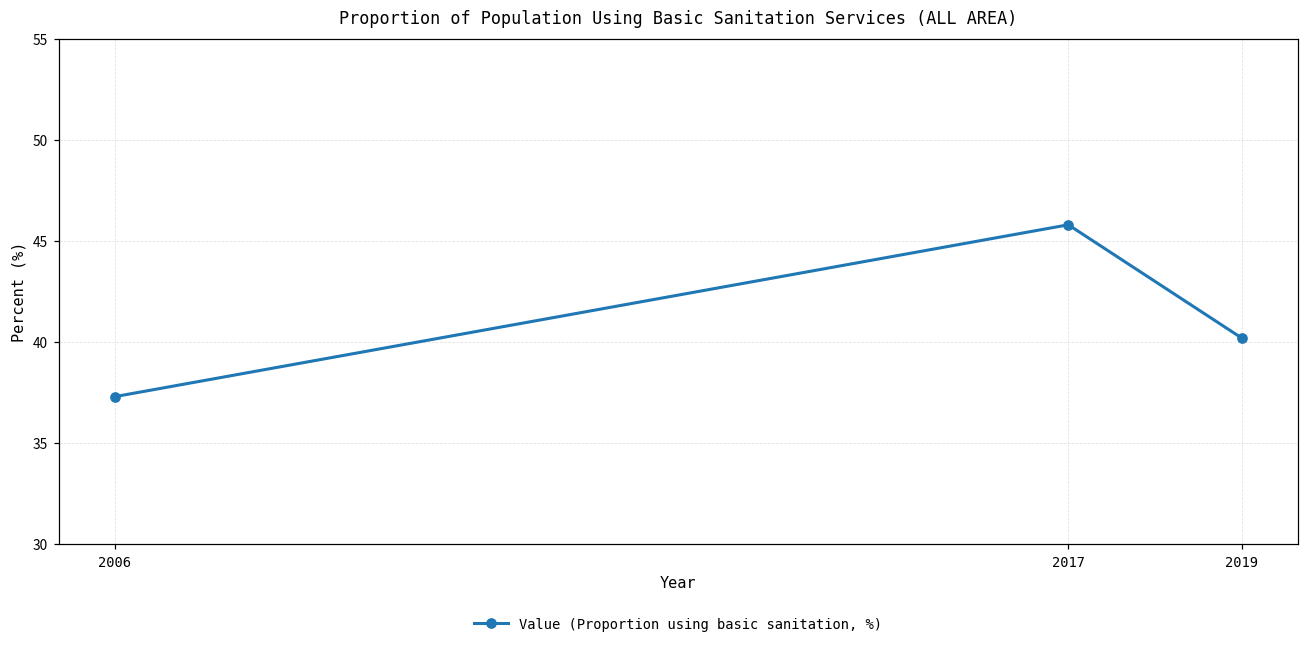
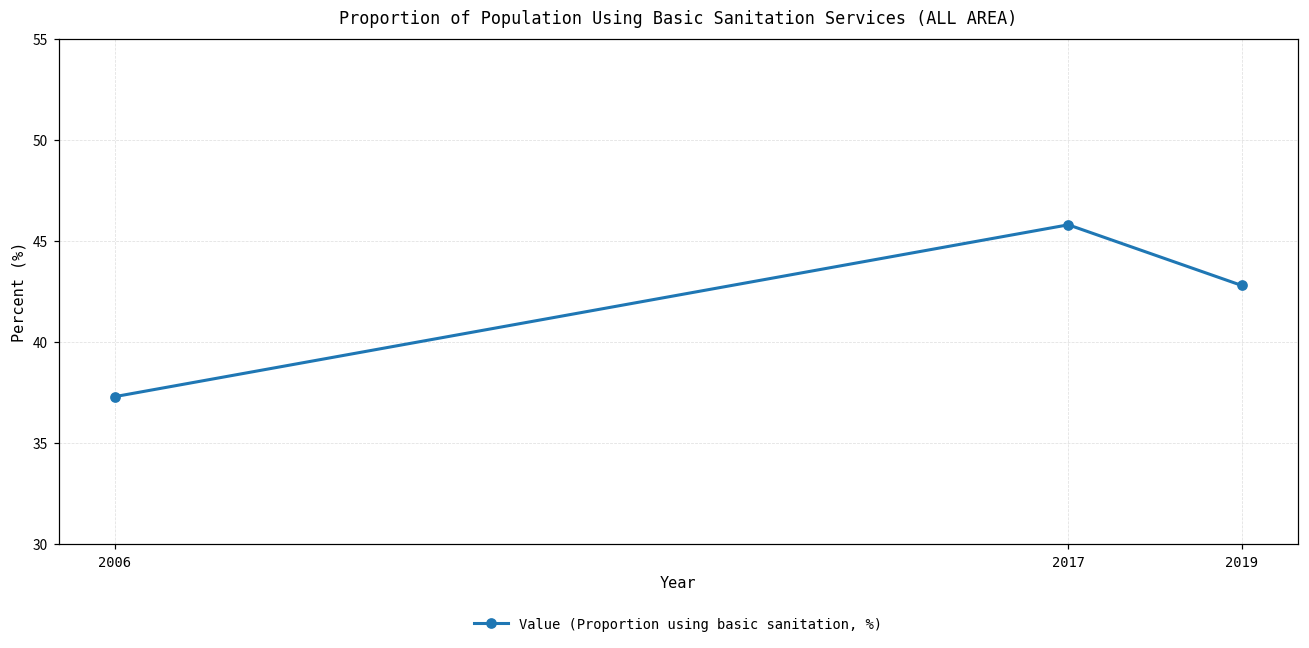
  {
    "2006": 37.3,
    "2017": 45.8,
-   "2019": 40.2
+   "2019": 42.8
  }
